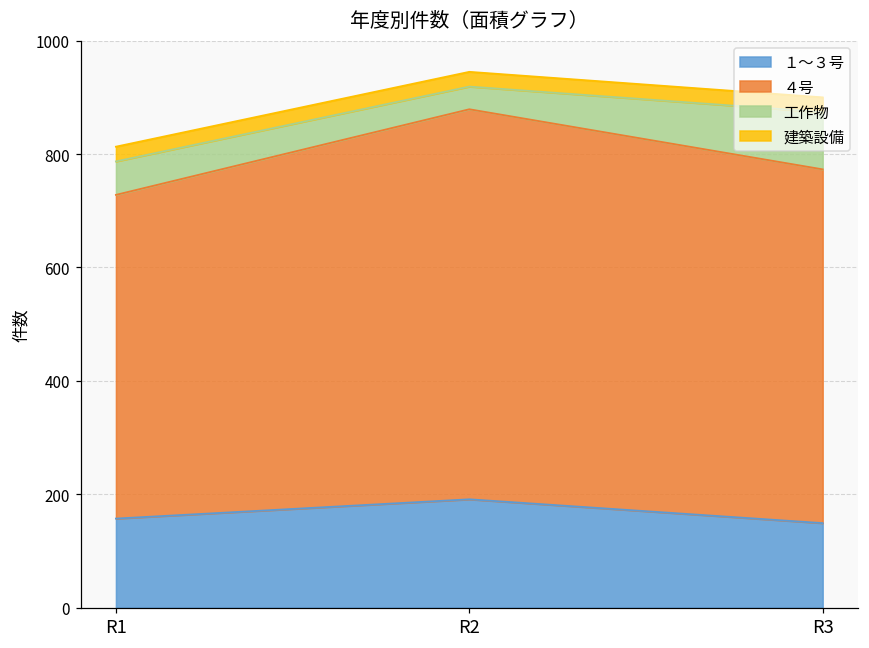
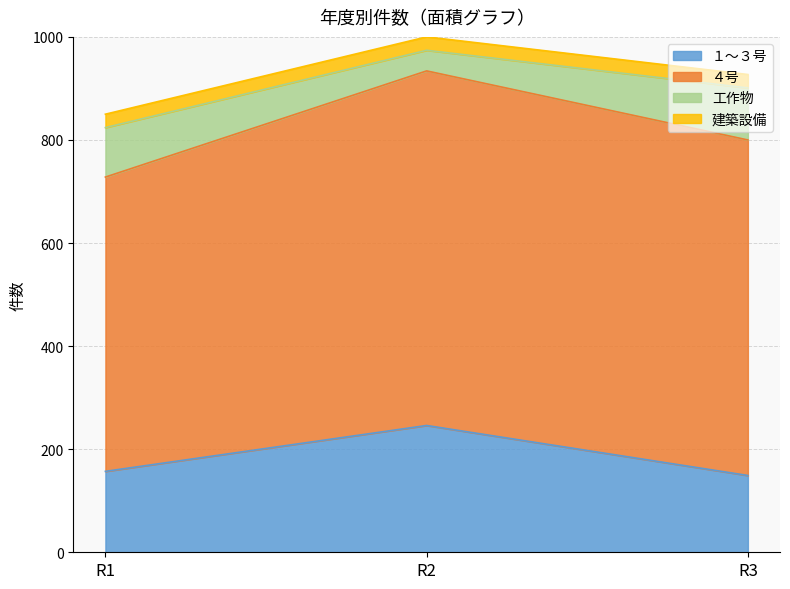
  {
    "１～３号": {
      "R1": 160,
-     "R2": 190,
+     "R2": 250,
      "R3": 150
    },
    "４号": {
      "R1": 570,
      "R2": 690,
-     "R3": 620
+     "R3": 650
    },
    "工作物": {
-     "R1": 60,
+     "R1": 100,
      "R2": 40
    },
    "建築設備": {
      "R1": 30,
      "R2": 30
    }
  }
